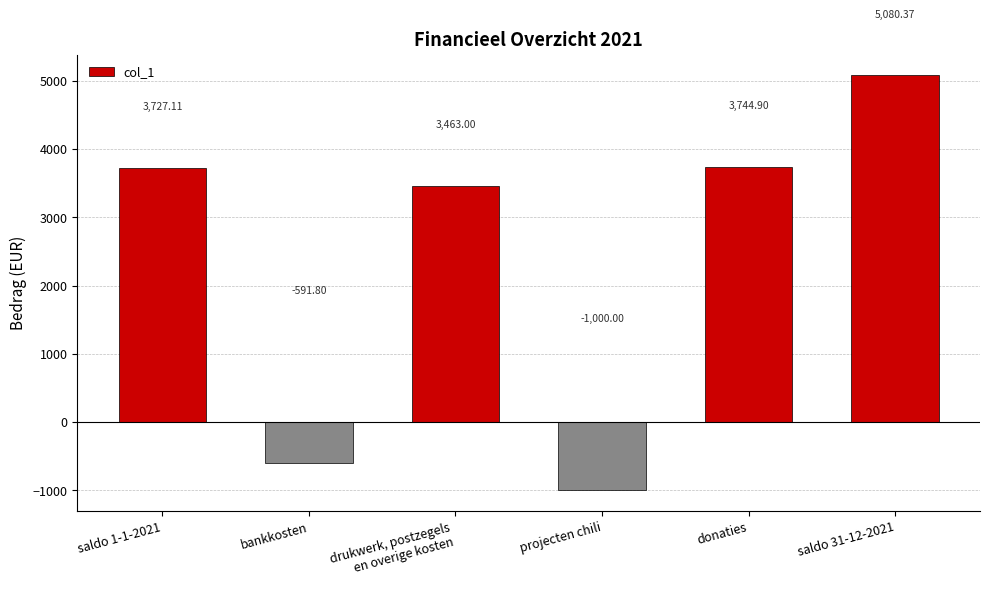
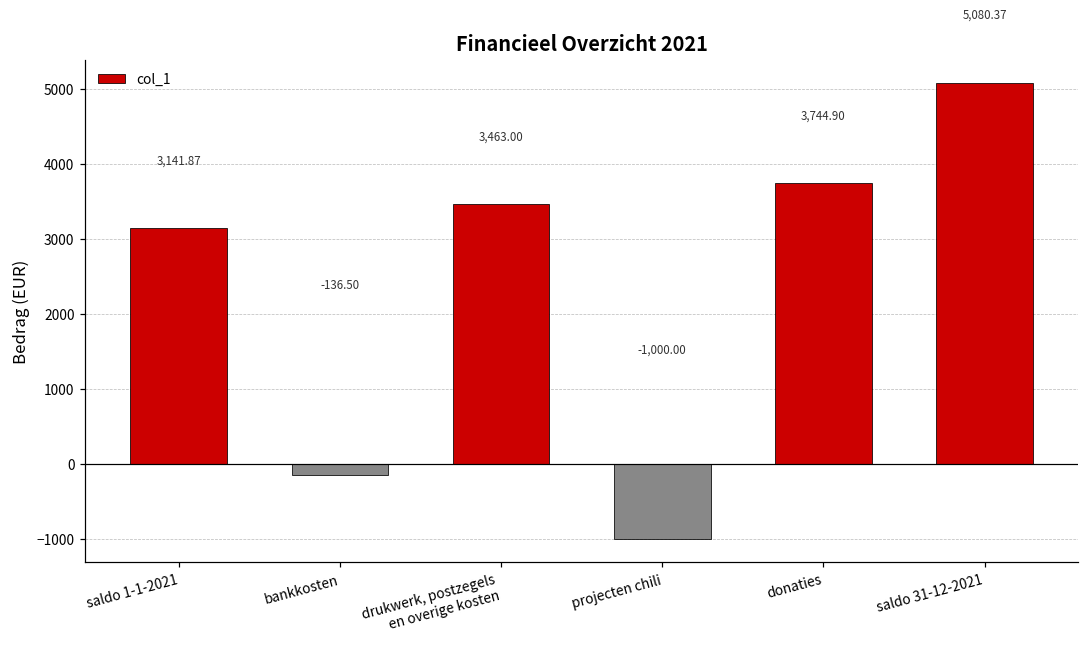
  {
-   "saldo 1-1-2021": "3,727.11",
-   "bankkosten": "-591.80"
+   "saldo 1-1-2021": "3,141.87",
+   "bankkosten": "-136.50"
  }
